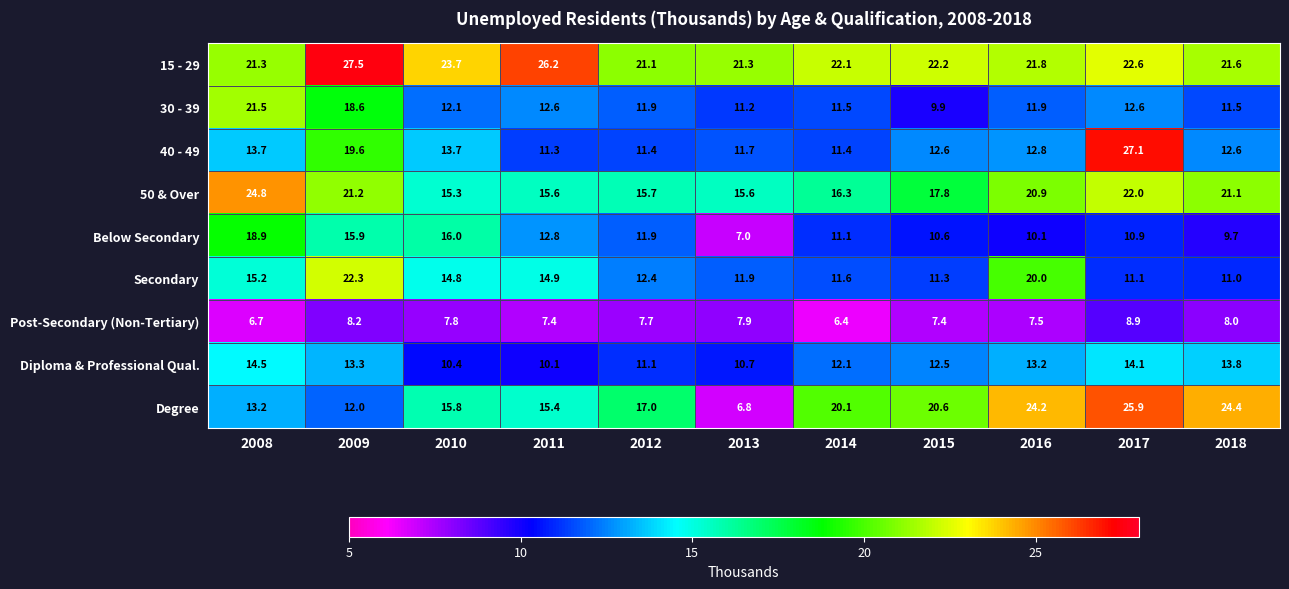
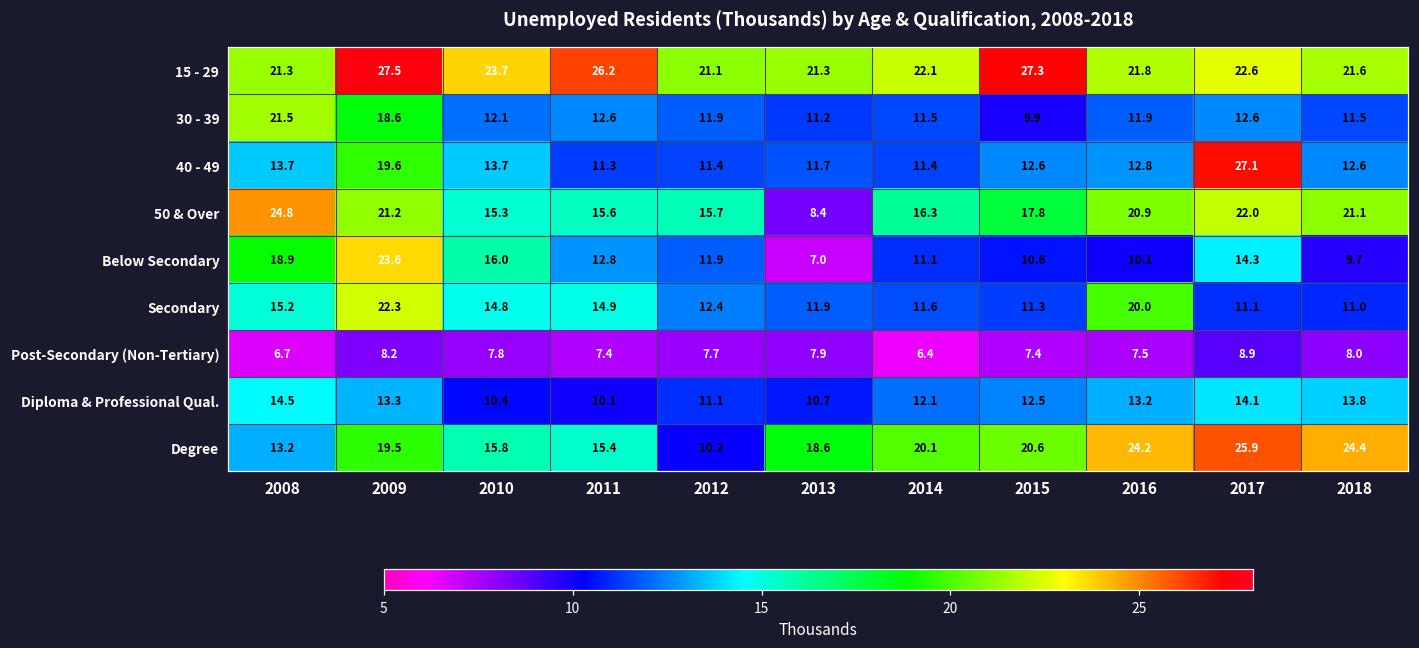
  {
    "15 - 29": {
      "2008": 21.3,
      "2009": 27.5,
      "2010": 23.7,
      "2011": 26.2,
      "2012": 21.1,
      "2013": 21.3,
      "2014": 22.1,
-     "2015": 22.2,
+     "2015": 27.3,
      "2016": 21.8,
      "2017": 22.6,
      "2018": 21.6
    },
    "30 - 39": {
      "2008": 21.5,
      "2009": 18.6,
      "2010": 12.1,
      "2011": 12.6,
      "2012": 11.9,
      "2013": 11.2,
      "2014": 11.5,
      "2015": 9.9,
      "2016": 11.9,
      "2017": 12.6,
      "2018": 11.5
    },
    "40 - 49": {
      "2008": 13.7,
      "2009": 19.6,
      "2010": 13.7,
      "2011": 11.3,
      "2012": 11.4,
      "2013": 11.7,
      "2014": 11.4,
      "2015": 12.6,
      "2016": 12.8,
      "2017": 27.1,
      "2018": 12.6
    },
    "50 & Over": {
      "2008": 24.8,
      "2009": 21.2,
      "2010": 15.3,
      "2011": 15.6,
      "2012": 15.7,
-     "2013": 15.6,
+     "2013": 8.4,
      "2014": 16.3,
      "2015": 17.8,
      "2016": 20.9,
      "2017": 22.0,
      "2018": 21.1
    },
    "Below Secondary": {
      "2008": 18.9,
-     "2009": 15.9,
+     "2009": 23.6,
      "2010": 16.0,
      "2011": 12.8,
      "2012": 11.9,
      "2013": 7.0,
      "2014": 11.1,
      "2015": 10.6,
      "2016": 10.1,
-     "2017": 10.9,
+     "2017": 14.3,
      "2018": 9.7
    },
    "Secondary": {
      "2008": 15.2,
      "2009": 22.3,
      "2010": 14.8,
      "2011": 14.9,
      "2012": 12.4,
      "2013": 11.9,
      "2014": 11.6,
      "2015": 11.3,
      "2016": 20.0,
      "2017": 11.1,
      "2018": 11.0
    },
    "Post-Secondary (Non-Tertiary)": {
      "2008": 6.7,
      "2009": 8.2,
      "2010": 7.8,
      "2011": 7.4,
      "2012": 7.7,
      "2013": 7.9,
      "2014": 6.4,
      "2015": 7.4,
      "2016": 7.5,
      "2017": 8.9,
      "2018": 8.0
    },
    "Diploma & Professional Qual.": {
      "2008": 14.5,
      "2009": 13.3,
      "2010": 10.4,
      "2011": 10.1,
      "2012": 11.1,
      "2013": 10.7,
      "2014": 12.1,
      "2015": 12.5,
      "2016": 13.2,
      "2017": 14.1,
      "2018": 13.8
    },
    "Degree": {
      "2008": 13.2,
-     "2009": 12.0,
+     "2009": 19.5,
      "2010": 15.8,
      "2011": 15.4,
-     "2012": 17.0,
-     "2013": 6.8,
+     "2012": 10.2,
+     "2013": 18.6,
      "2014": 20.1,
      "2015": 20.6,
      "2016": 24.2,
      "2017": 25.9,
      "2018": 24.4
    }
  }
